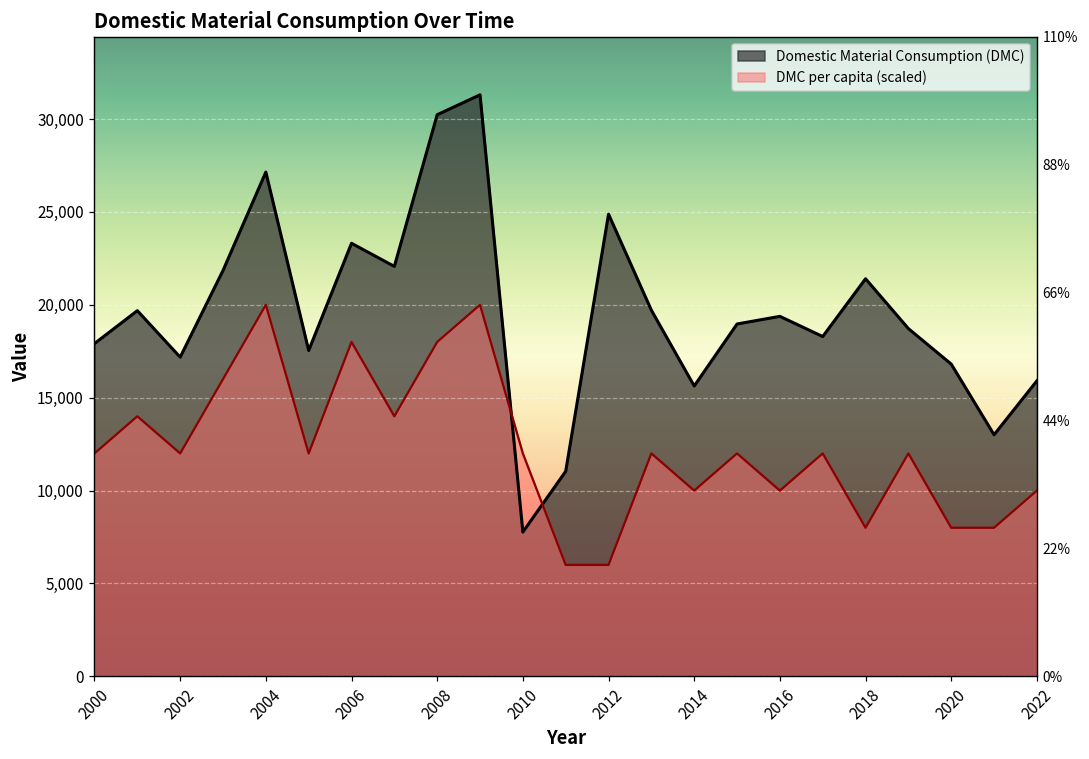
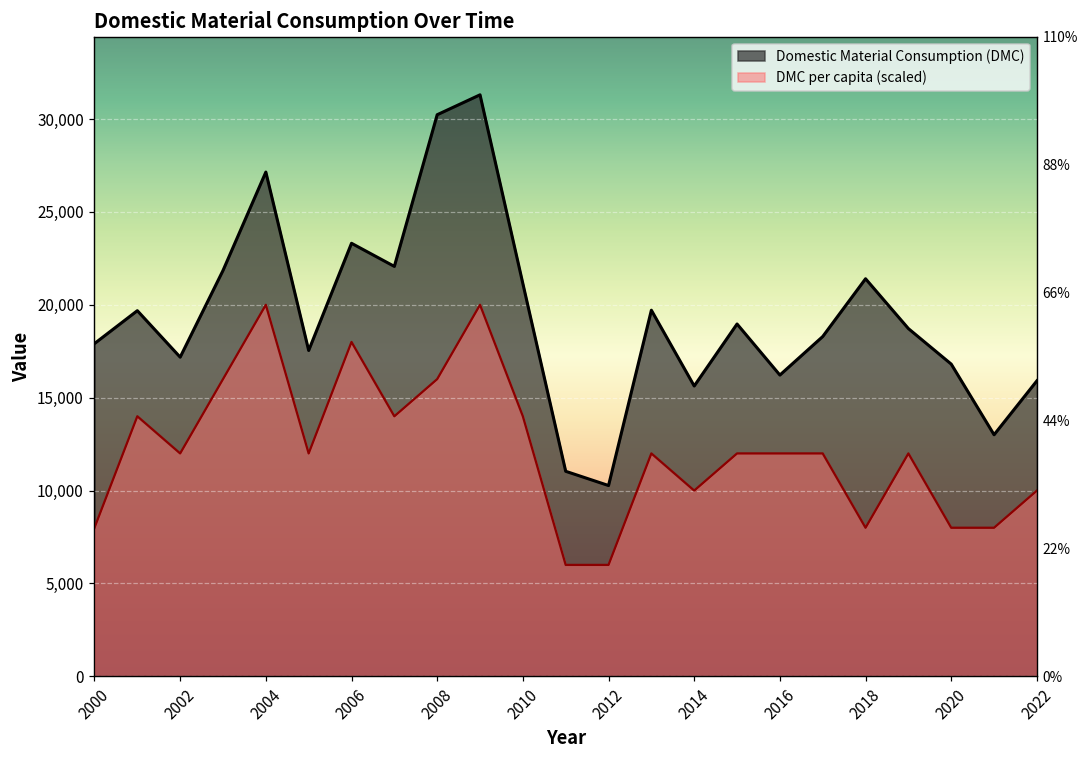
  {
    "Domestic Material Consumption (DMC)": {
      "2000": "17,900",
      "2002": "17,200",
      "2004": "27,100",
      "2006": "23,300",
      "2008": "30,200",
-     "2010": "7,800",
-     "2012": "24,900",
+     "2010": "21,100",
+     "2012": "10,300",
      "2014": "15,600",
-     "2016": "19,400",
+     "2016": "16,200",
      "2018": "21,400",
      "2020": "16,800",
      "2022": "15,900"
    },
    "DMC per capita (scaled)": {
-     "2000": "12,000",
+     "2000": "8,000",
      "2002": "12,000",
      "2004": "20,000",
      "2006": "18,000",
-     "2008": "18,000",
-     "2010": "12,000",
+     "2008": "16,000",
+     "2010": "14,000",
      "2012": "6,000",
      "2014": "10,000",
-     "2016": "10,000",
+     "2016": "12,000",
      "2018": "8,000",
      "2020": "8,000",
      "2022": "10,000"
    }
  }
